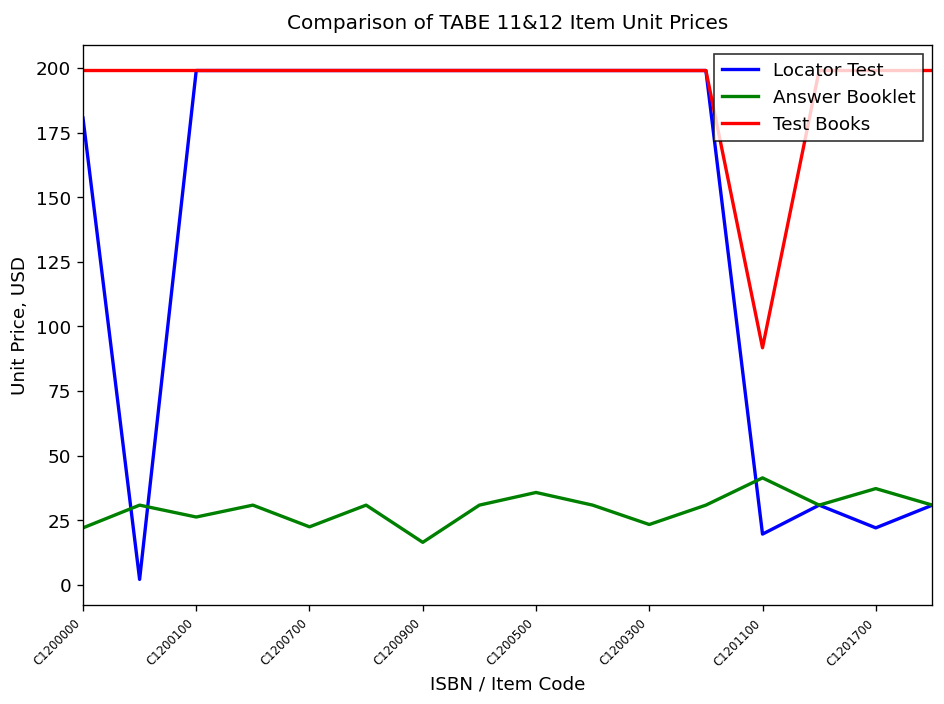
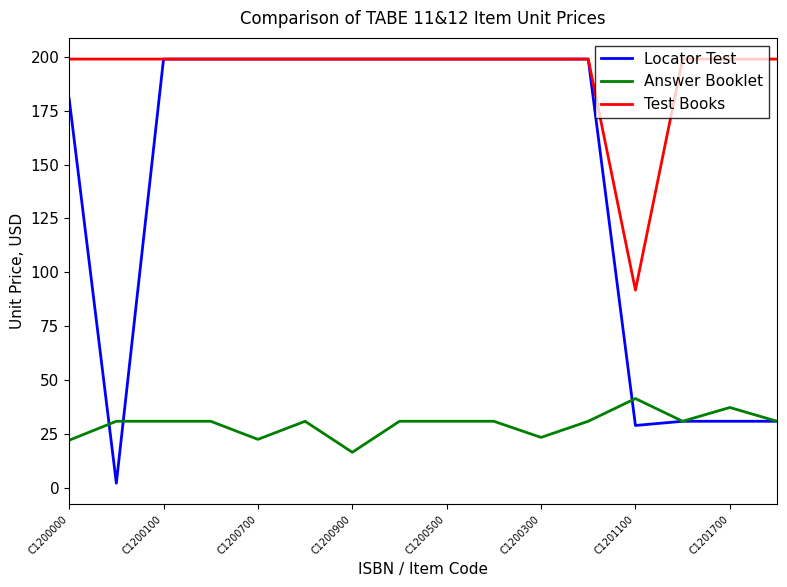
  {
    "Locator Test": {
      "C1200000": 181,
-     "C1201100": 20,
-     "C1201700": 22
+     "C1201100": 29,
+     "C1201700": 31
    },
    "Answer Booklet": {
      "C1200000": 22,
-     "C1200100": 26,
+     "C1200100": 31,
      "C1200700": 22,
      "C1200900": 16,
-     "C1200500": 36,
+     "C1200500": 31,
      "C1200300": 23,
      "C1201100": 41,
      "C1201700": 37
    },
    "Test Books": {
      "C1200000": 199,
      "C1201100": 92
    }
  }
